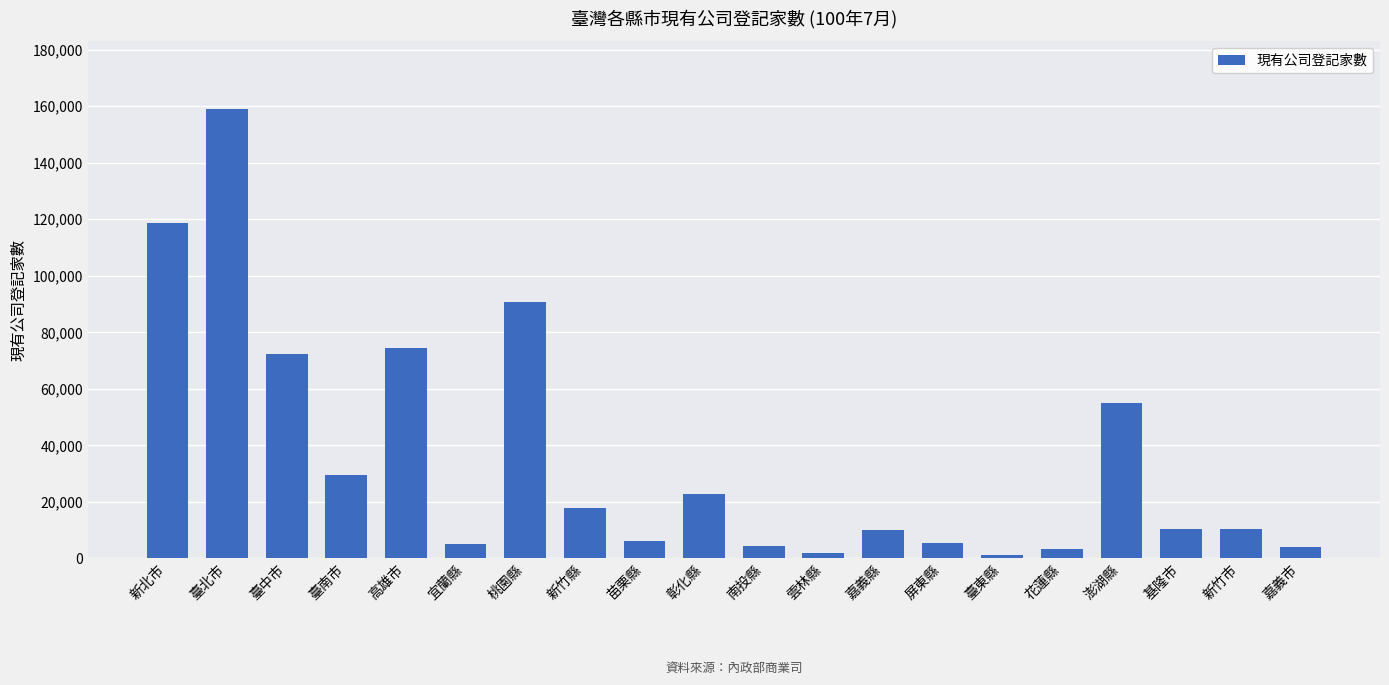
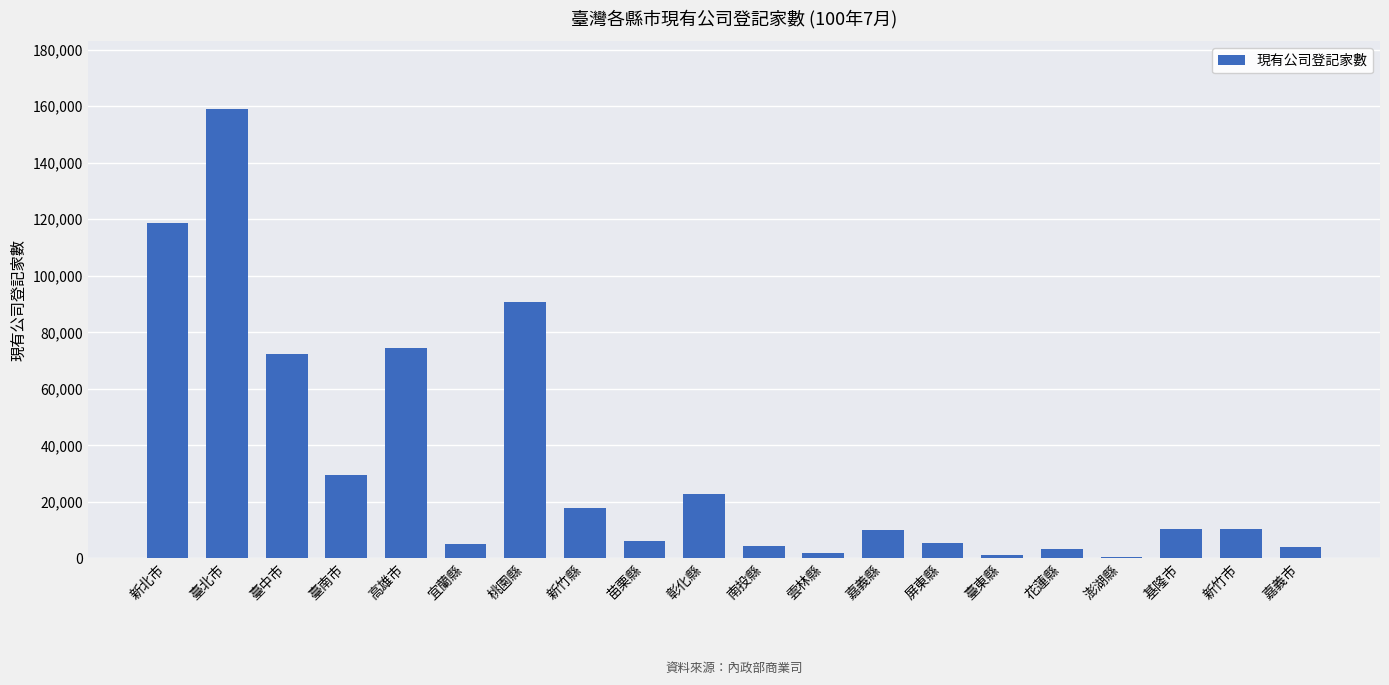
  {
    "新北市": "119,000",
    "臺北市": "159,000",
    "臺中市": "72,000",
    "臺南市": "29,000",
    "高雄市": "74,000",
    "宜蘭縣": "5,000",
    "桃園縣": "91,000",
    "新竹縣": "18,000",
    "苗栗縣": "6,000",
    "彰化縣": "23,000",
    "南投縣": "4,000",
    "雲林縣": "2,000",
    "嘉義縣": "10,000",
    "屏東縣": "5,000",
    "臺東縣": "1,000",
    "花蓮縣": "3,000",
-   "澎湖縣": "55,000",
+   "澎湖縣": "1,000",
    "基隆市": "10,000",
    "新竹市": "10,000",
    "嘉義市": "4,000"
  }
